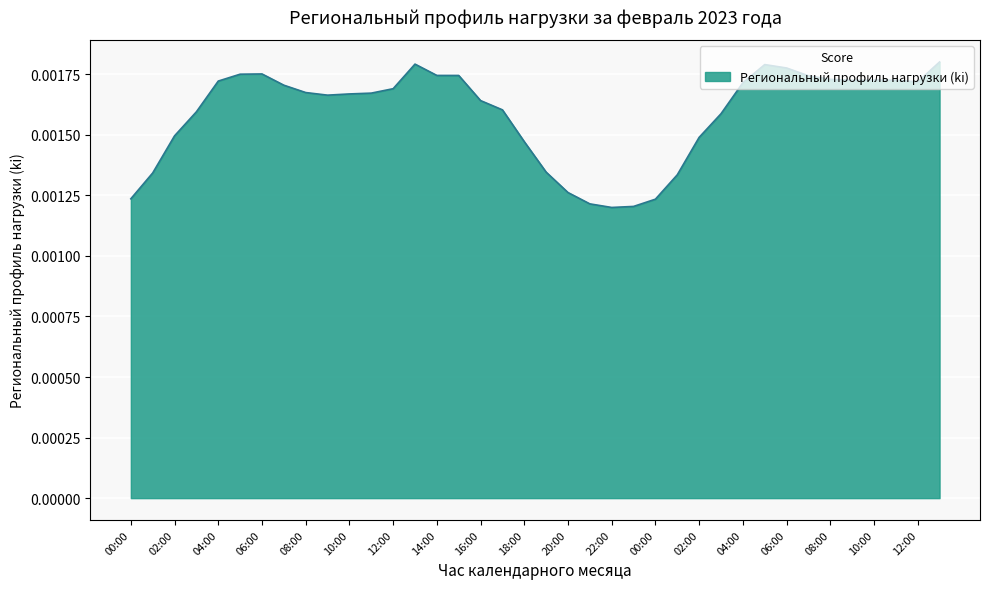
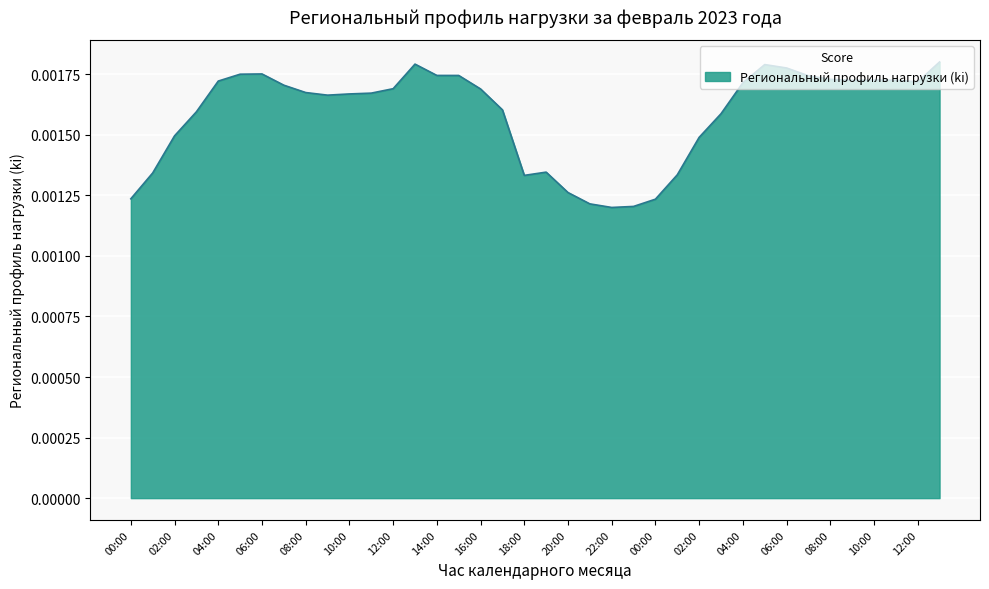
  {
    "14:00": 0.00174,
-   "16:00": 0.00164,
-   "18:00": 0.00147,
+   "16:00": 0.00169,
+   "18:00": 0.00133,
    "20:00": 0.00126,
    "22:00": 0.00120
  }
